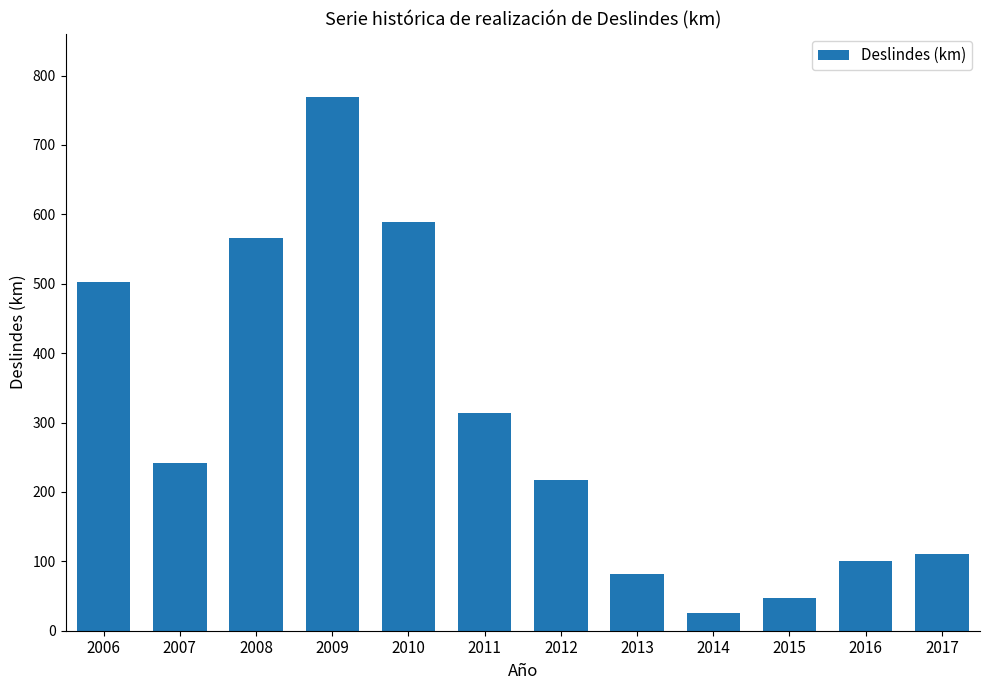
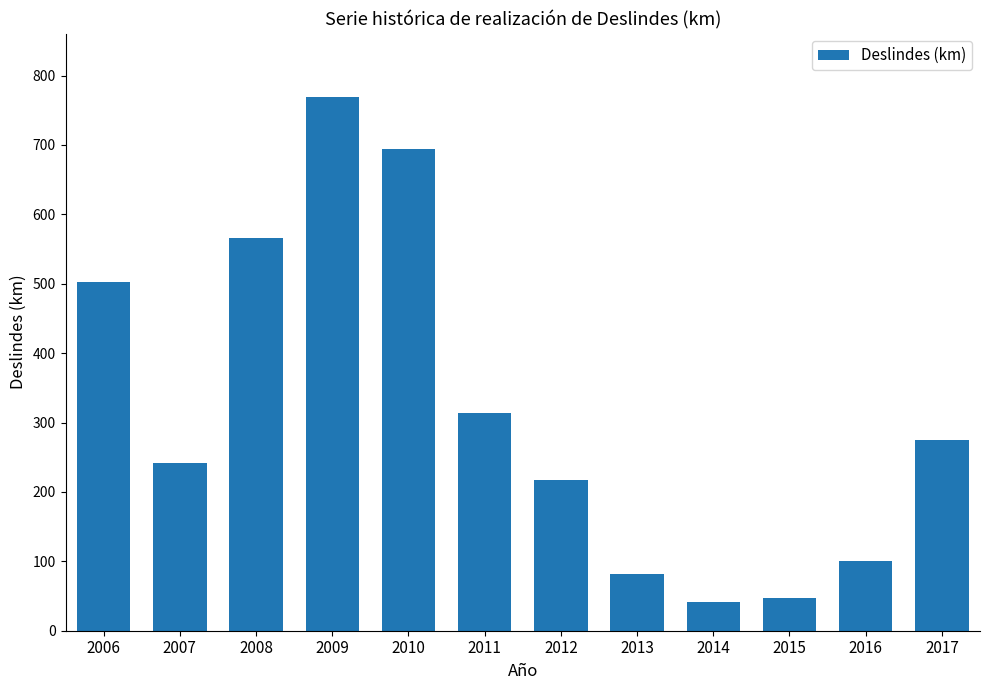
  {
    "2006": 500,
    "2007": 240,
    "2008": 570,
    "2009": 770,
-   "2010": 590,
+   "2010": 690,
    "2011": 310,
    "2012": 220,
    "2013": 80,
-   "2014": 30,
+   "2014": 40,
    "2015": 50,
    "2016": 100,
-   "2017": 110
+   "2017": 280
  }
